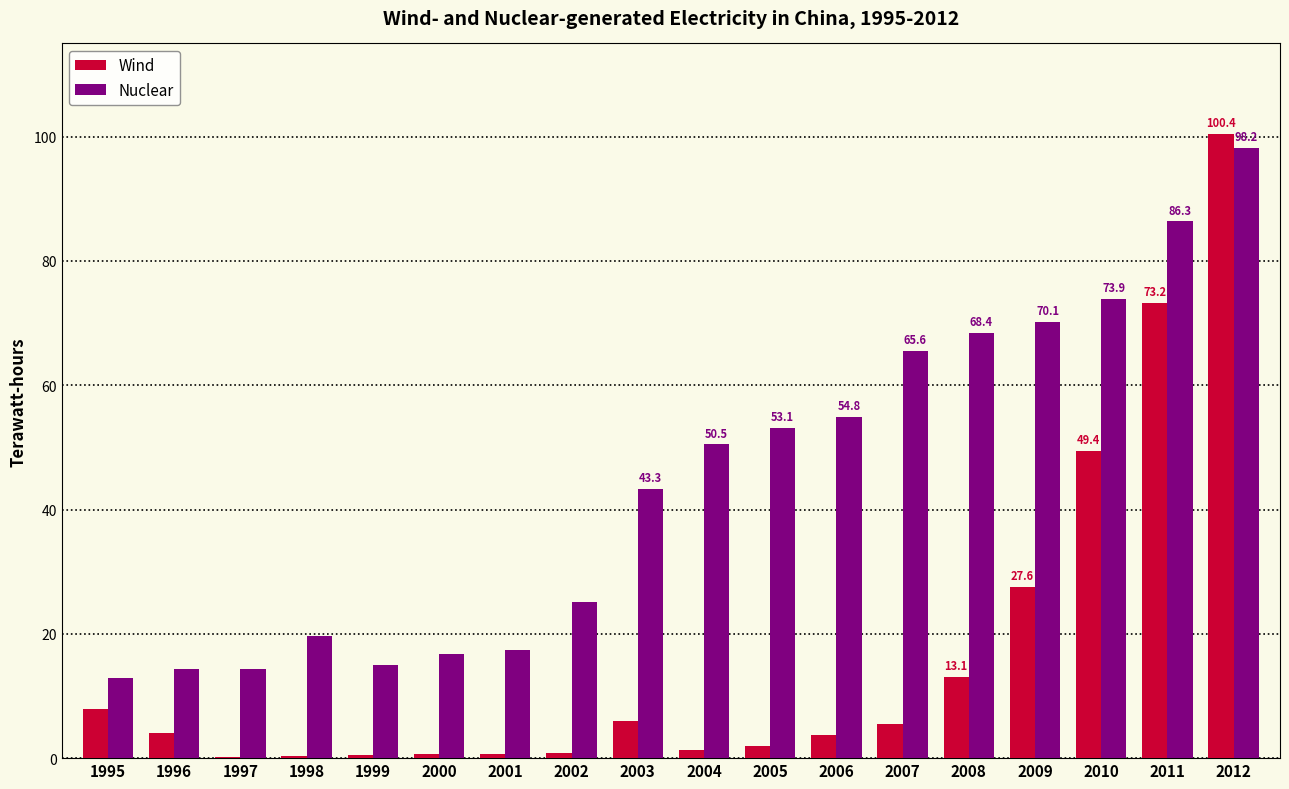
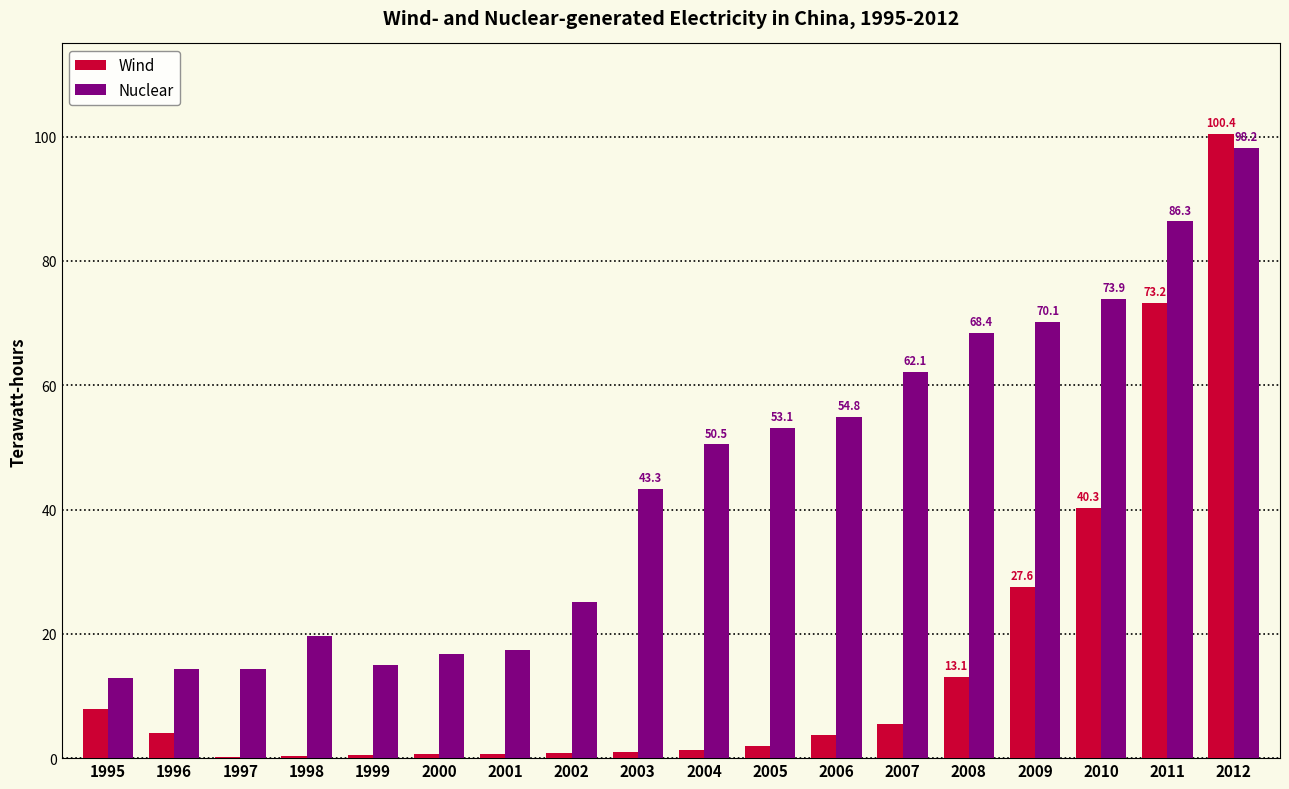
  {
    "Wind": {
-     "2003": 6,
+     "2003": 1,
      "2008": 13.1,
      "2009": 27.6,
-     "2010": 49.4,
+     "2010": 40.3,
      "2011": 73.2,
      "2012": 100.4
    },
    "Nuclear": {
      "2003": 43.3,
      "2004": 50.5,
      "2005": 53.1,
      "2006": 54.8,
-     "2007": 65.6,
+     "2007": 62.1,
      "2008": 68.4,
      "2009": 70.1,
      "2010": 73.9,
      "2011": 86.3,
      "2012": 98.2
    }
  }
